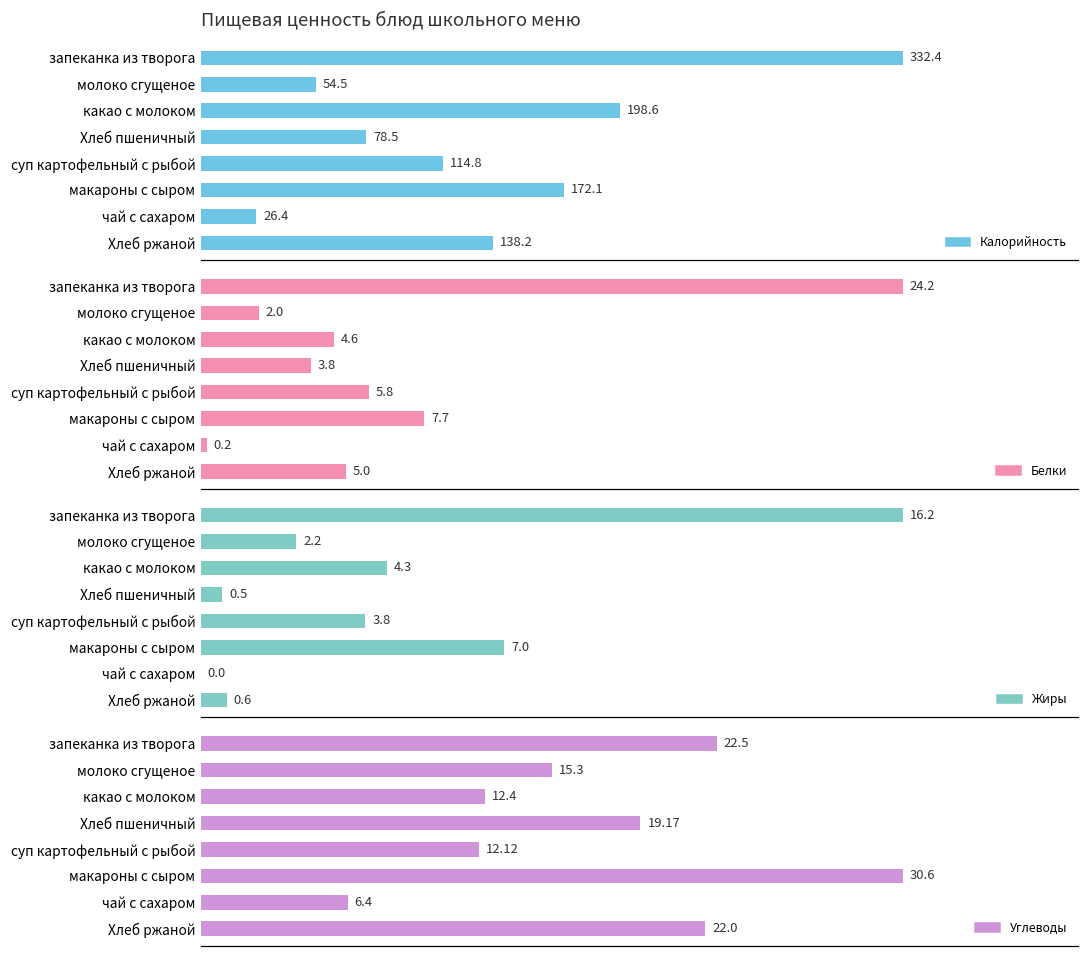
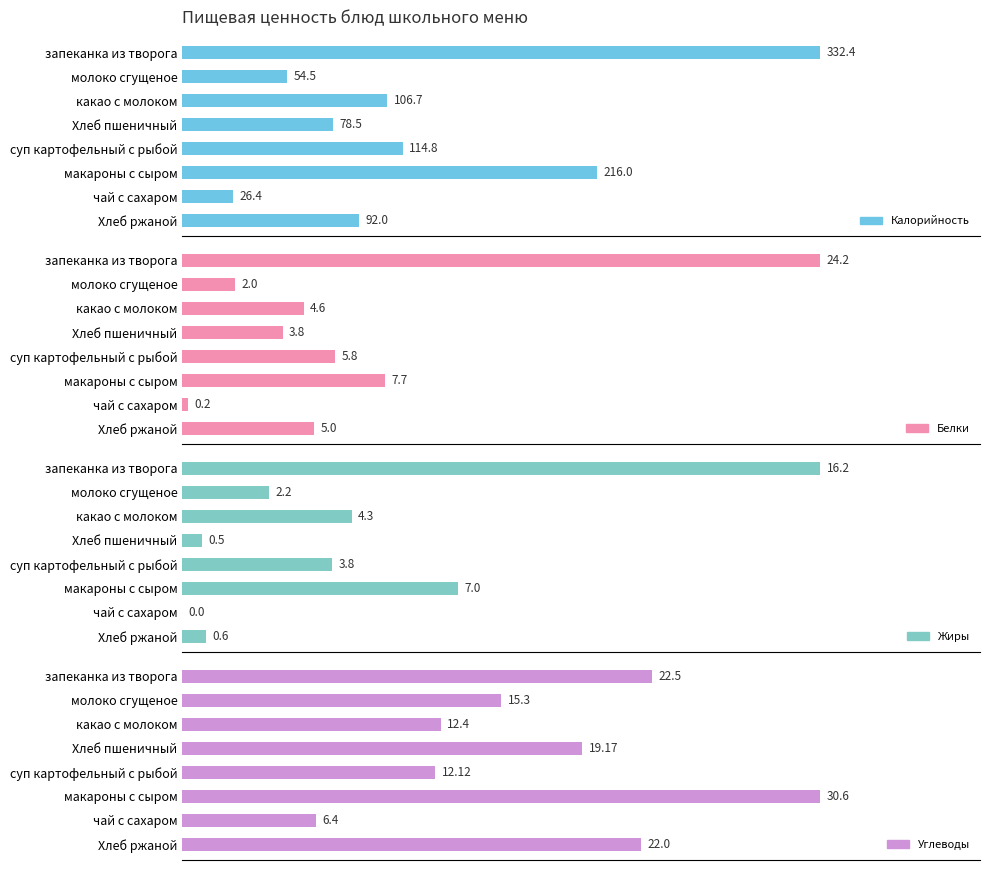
  {
    "Пищевая ценность блюд школьного меню": {
      "запеканка из творога": 332.4,
      "молоко сгущеное": 54.5,
-     "какао с молоком": 198.6,
+     "какао с молоком": 106.7,
      "Хлеб пшеничный": 78.5,
      "суп картофельный с рыбой": 114.8,
-     "макароны с сыром": 172.1,
+     "макароны с сыром": 216.0,
      "чай с сахаром": 26.4,
-     "Хлеб ржаной": 138.2
+     "Хлеб ржаной": 92.0
    }
  }
